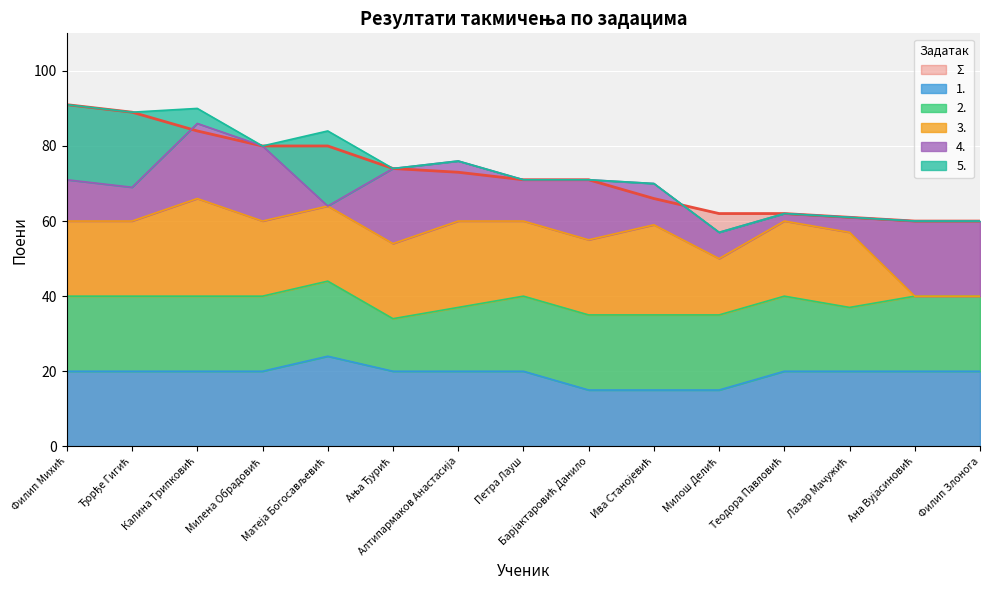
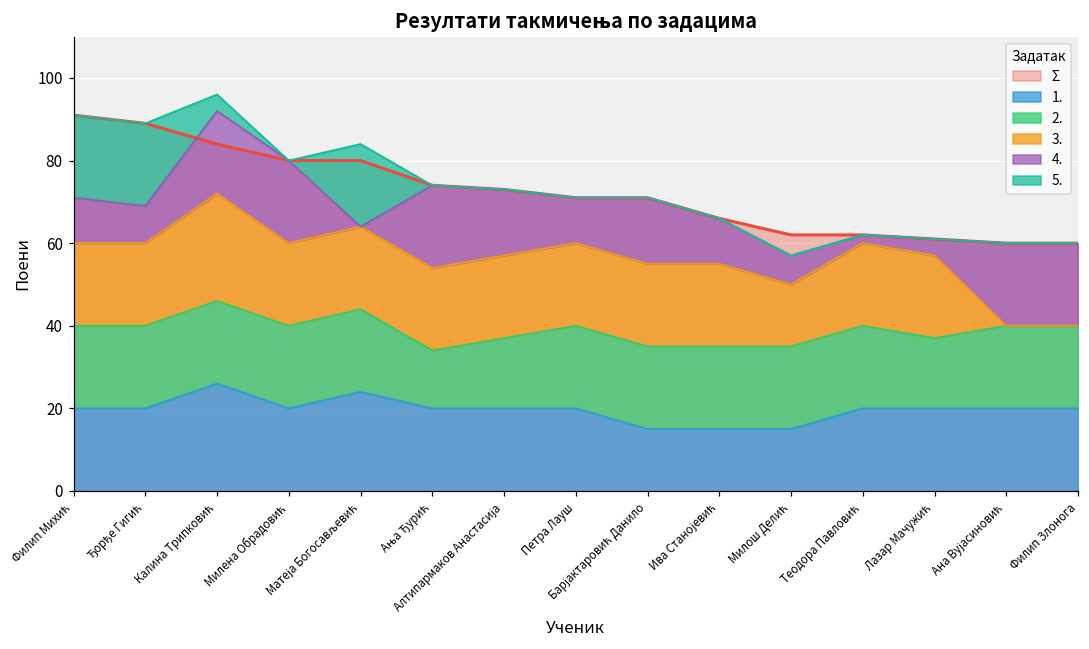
  {
    "Σ": {
      "Калина Трипковић": 84,
      "Матеја Богосављевић": 80,
      "Милош Делић": 62
    },
    "1.": {
      "Филип Михић": 20,
      "Ђорђе Гигић": 20,
-     "Калина Трипковић": 20,
+     "Калина Трипковић": 26,
      "Милена Обрадовић": 20,
      "Матеја Богосављевић": 24,
      "Ања Ђурић": 20,
      "Алтипармаков Анастасија": 20,
      "Петра Лауш": 20,
      "Барјактаровић Данило": 15,
      "Ива Станојевић": 15,
      "Милош Делић": 15,
      "Теодора Павловић": 20,
      "Лазар Мачужић": 20,
      "Ана Вујасиновић": 20,
      "Филип Злонога": 20
    },
    "3.": {
      "Филип Михић": 20,
      "Ђорђе Гигић": 20,
      "Калина Трипковић": 26,
      "Милена Обрадовић": 20,
      "Ања Ђурић": 20,
-     "Алтипармаков Анастасија": 23,
+     "Алтипармаков Анастасија": 20,
      "Петра Лауш": 20,
      "Барјактаровић Данило": 20,
-     "Ива Станојевић": 24,
+     "Ива Станојевић": 20,
      "Милош Делић": 15,
      "Теодора Павловић": 20,
      "Лазар Мачужић": 20
    },
    "4.": {
      "Филип Михић": 11,
      "Ђорђе Гигић": 9,
      "Калина Трипковић": 20
    }
  }
